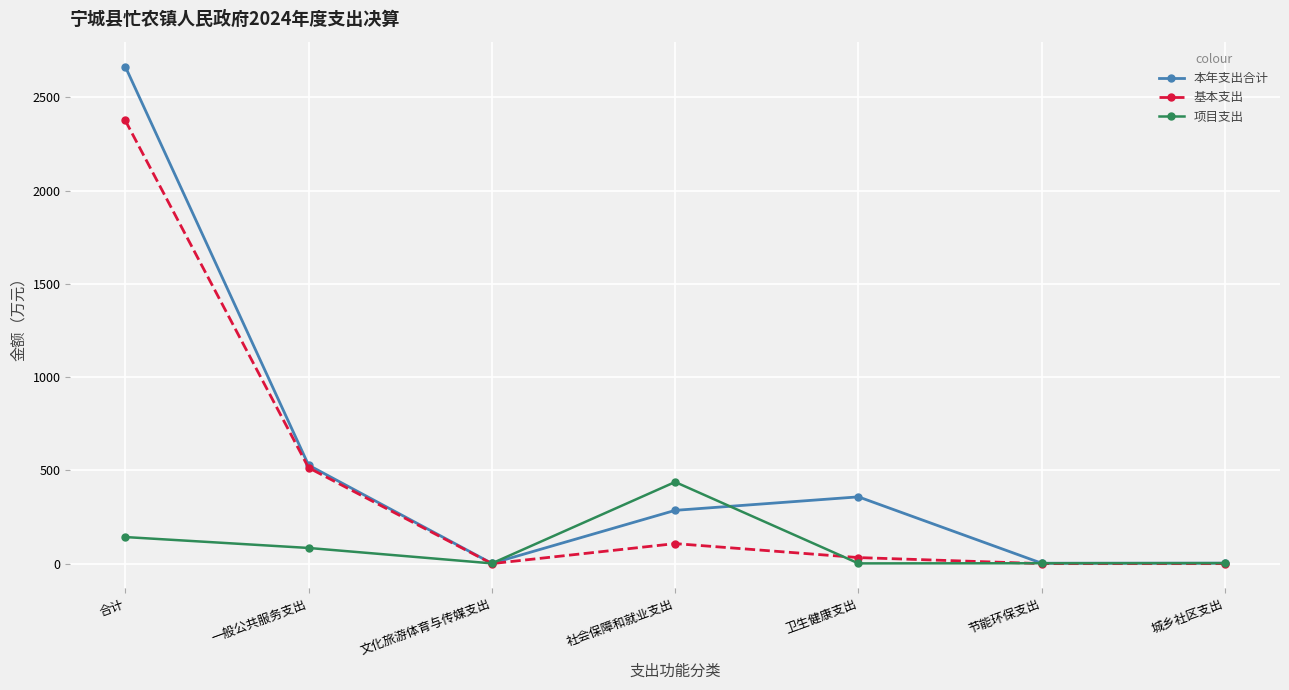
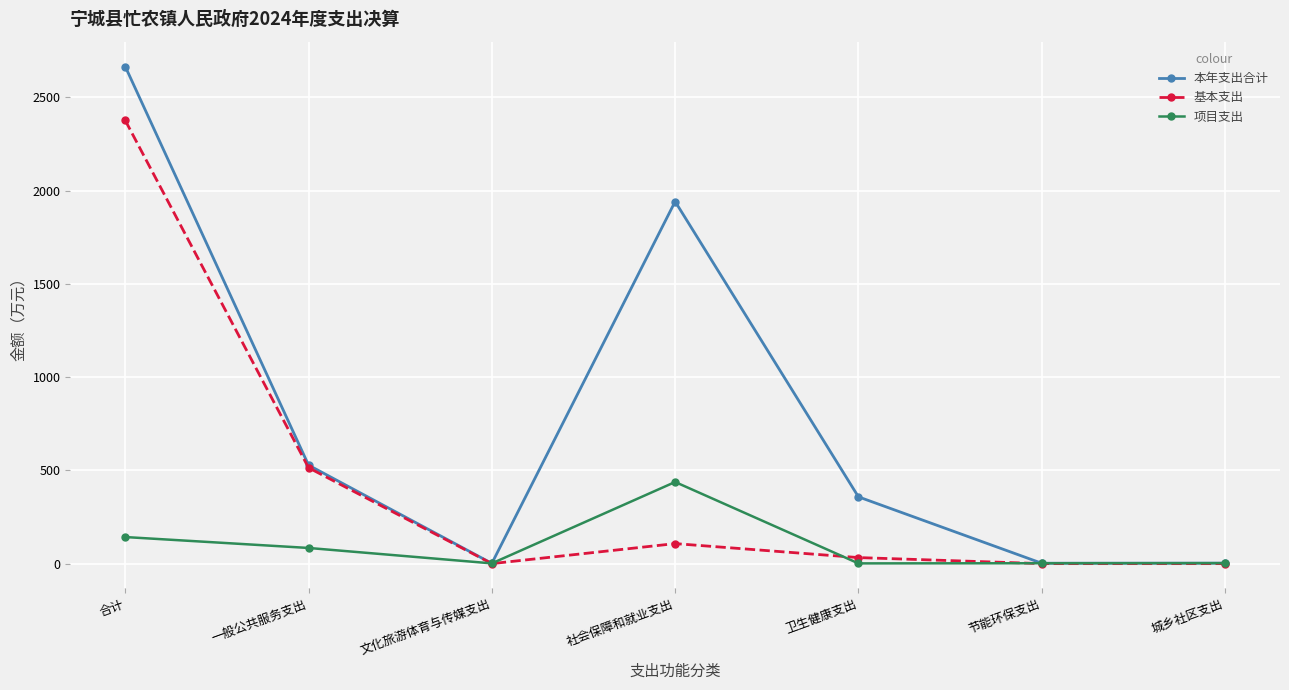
  {
    "本年支出合计": {
      "合计": 2660,
      "一般公共服务支出": 530,
-     "社会保障和就业支出": 290,
+     "社会保障和就业支出": 1940,
      "卫生健康支出": 360
    },
    "基本支出": {
      "合计": 2380,
      "一般公共服务支出": 510,
      "社会保障和就业支出": 110,
      "卫生健康支出": 30
    },
    "项目支出": {
      "合计": 140,
      "一般公共服务支出": 80,
      "社会保障和就业支出": 440,
      "卫生健康支出": 0
    }
  }
